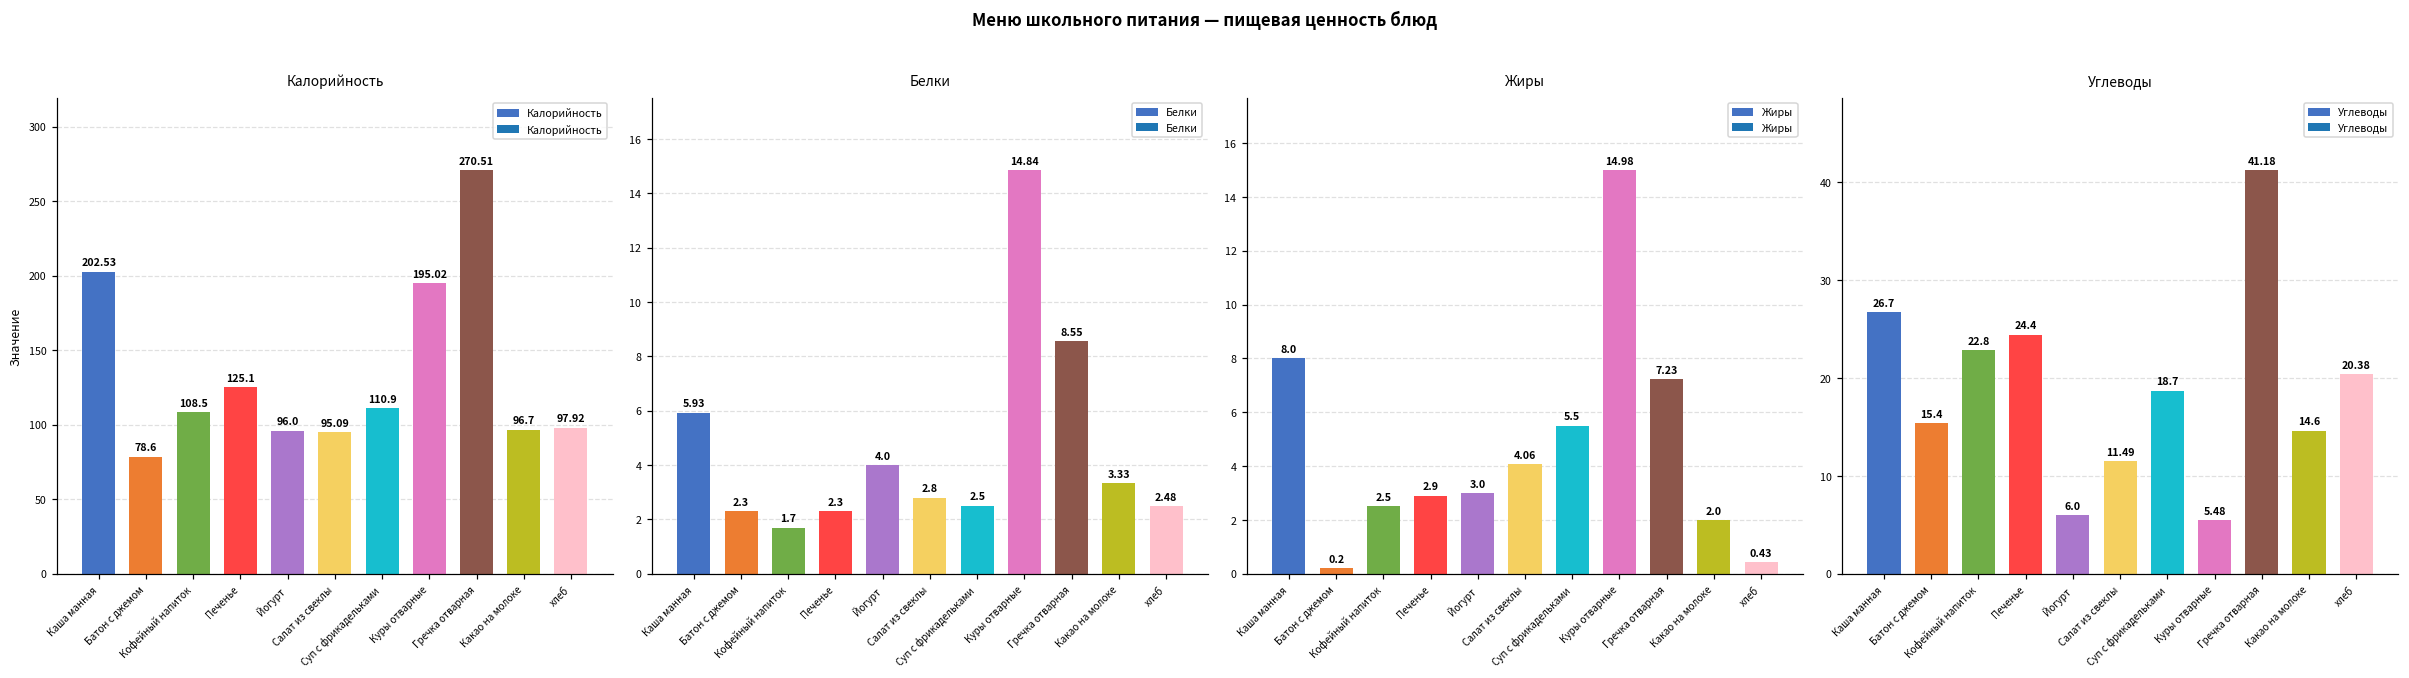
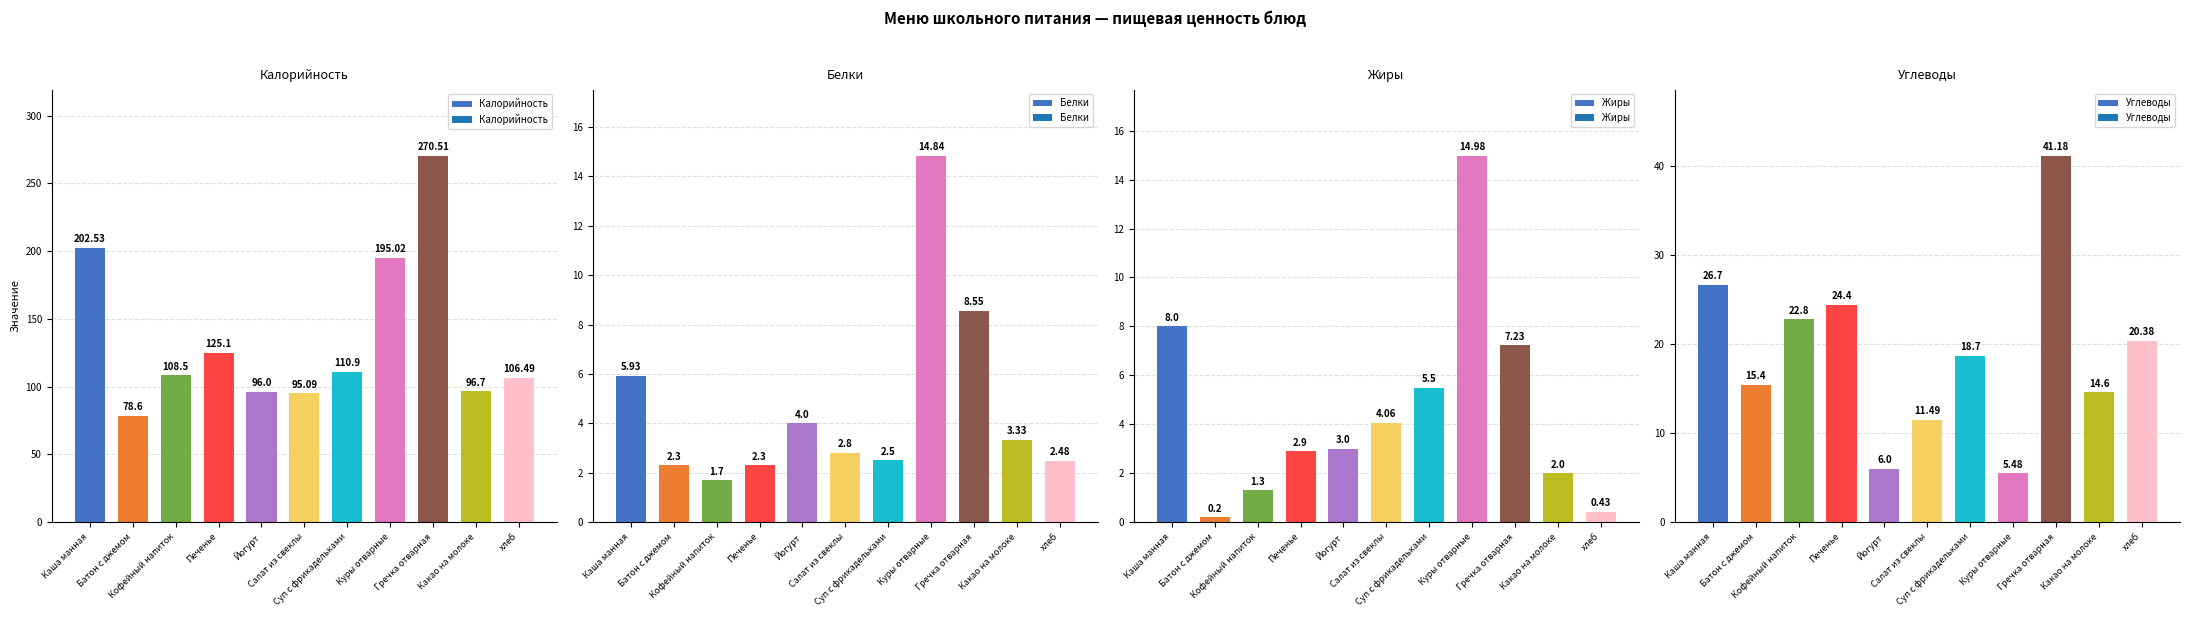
  {
    "Калорийность": {
      "Каша манная": 202.53,
      "Батон с джемом": 78.6,
      "Кофейный напиток": 108.5,
      "Печенье": 125.1,
      "Йогурт": 96.0,
      "Салат из свеклы": 95.09,
      "Суп с фрикадельками": 110.9,
      "Куры отварные": 195.02,
      "Гречка отварная": 270.51,
      "Какао на молоке": 96.7,
-     "хлеб": 97.92
+     "хлеб": 106.49
    },
    "Белки": {
      "Каша манная": 5.93,
      "Батон с джемом": 2.3,
      "Кофейный напиток": 1.7,
      "Печенье": 2.3,
      "Йогурт": 4.0,
      "Салат из свеклы": 2.8,
      "Суп с фрикадельками": 2.5,
      "Куры отварные": 14.84,
      "Гречка отварная": 8.55,
      "Какао на молоке": 3.33,
      "хлеб": 2.48
    },
    "Жиры": {
      "Каша манная": 8.0,
      "Батон с джемом": 0.2,
-     "Кофейный напиток": 2.5,
+     "Кофейный напиток": 1.3,
      "Печенье": 2.9,
      "Йогурт": 3.0,
      "Салат из свеклы": 4.06,
      "Суп с фрикадельками": 5.5,
      "Куры отварные": 14.98,
      "Гречка отварная": 7.23,
      "Какао на молоке": 2.0,
      "хлеб": 0.43
    },
    "Углеводы": {
      "Каша манная": 26.7,
      "Батон с джемом": 15.4,
      "Кофейный напиток": 22.8,
      "Печенье": 24.4,
      "Йогурт": 6.0,
      "Салат из свеклы": 11.49,
      "Суп с фрикадельками": 18.7,
      "Куры отварные": 5.48,
      "Гречка отварная": 41.18,
      "Какао на молоке": 14.6,
      "хлеб": 20.38
    }
  }
